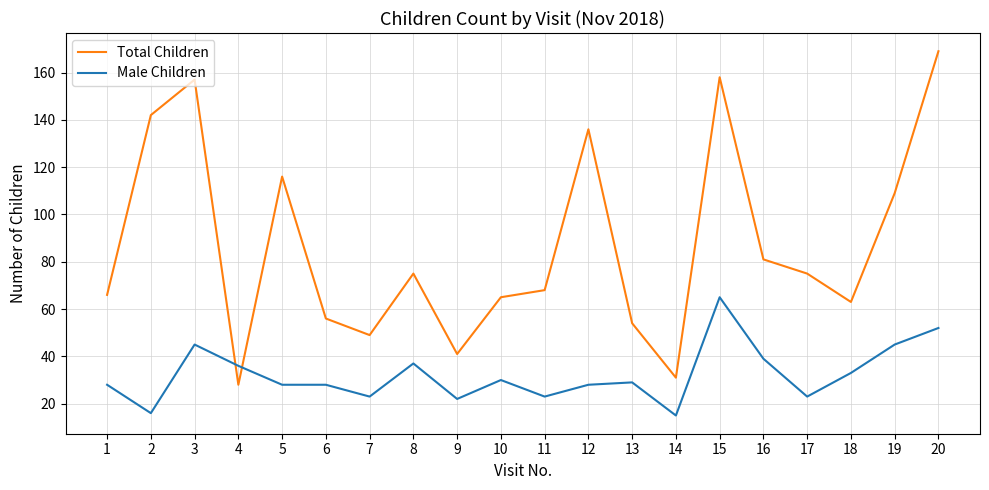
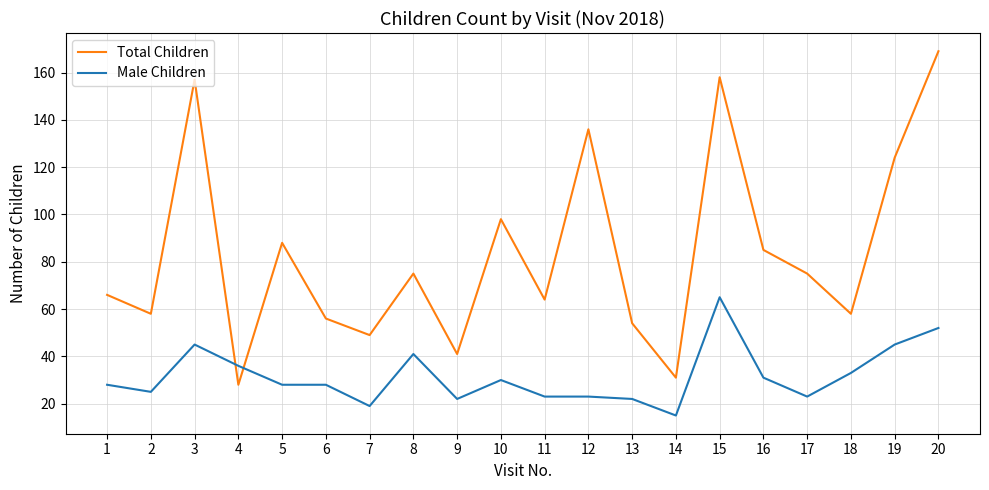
  {
    "Total Children": {
      "1": 66,
-     "2": 142,
+     "2": 58,
      "4": 28,
-     "5": 116,
+     "5": 88,
      "6": 56,
      "7": 49,
      "8": 75,
      "9": 41,
-     "10": 65,
-     "11": 68,
+     "10": 98,
+     "11": 64,
      "12": 136,
      "13": 54,
      "14": 31,
      "15": 158,
-     "16": 81,
+     "16": 85,
      "17": 75,
-     "18": 63,
-     "19": 109,
+     "18": 58,
+     "19": 124,
      "20": 169
    },
    "Male Children": {
      "1": 28,
-     "2": 16,
+     "2": 25,
      "3": 45,
      "4": 36,
      "5": 28,
      "6": 28,
-     "7": 23,
-     "8": 37,
+     "7": 19,
+     "8": 41,
      "9": 22,
      "10": 30,
      "11": 23,
-     "12": 28,
-     "13": 29,
+     "12": 23,
+     "13": 22,
      "14": 15,
      "15": 65,
-     "16": 39,
+     "16": 31,
      "17": 23,
      "18": 33,
      "19": 45,
      "20": 52
    }
  }
